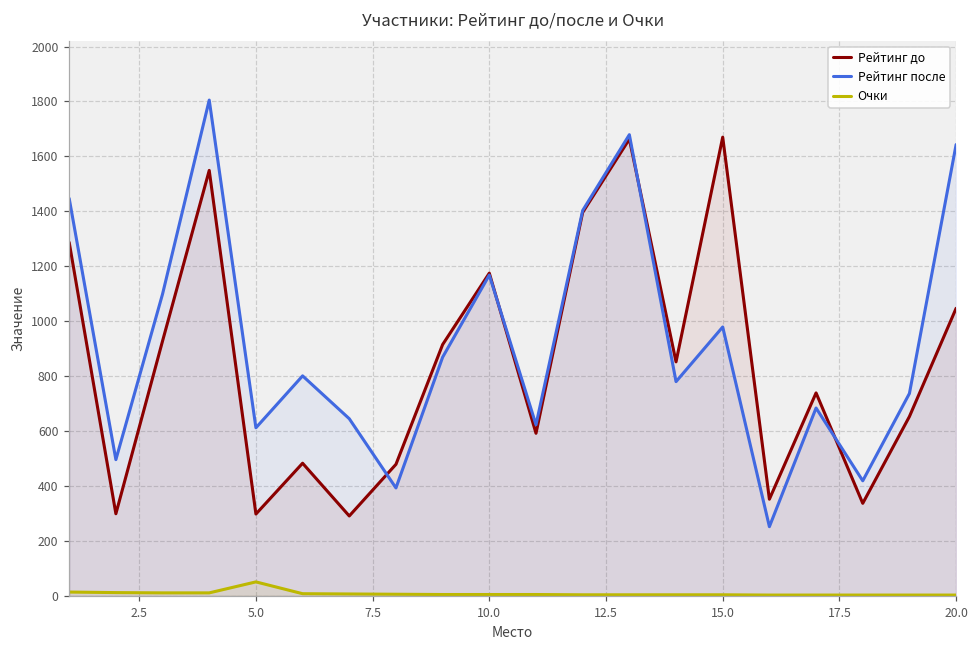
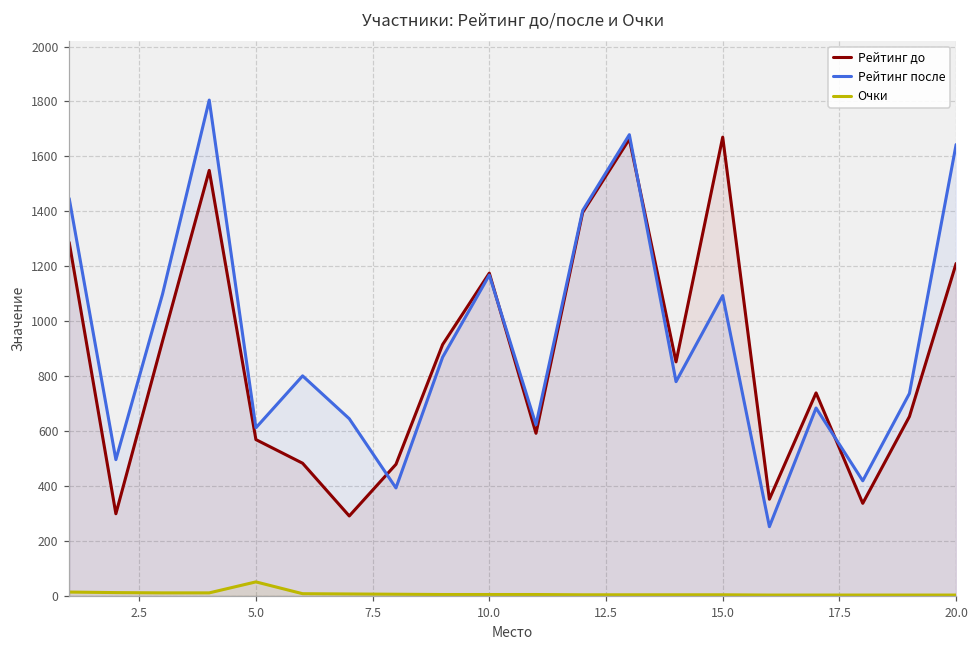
  {
    "Рейтинг до": {
-     "5.0": 300,
+     "5.0": 570,
      "15.0": 1670,
-     "20.0": 1050
+     "20.0": 1210
    },
    "Рейтинг после": {
      "5.0": 610,
-     "15.0": 980,
+     "15.0": 1090,
      "20.0": 1640
    },
    "Очки": {
      "5.0": 50,
      "10.0": 10,
      "15.0": 0,
      "20.0": 0
    }
  }
